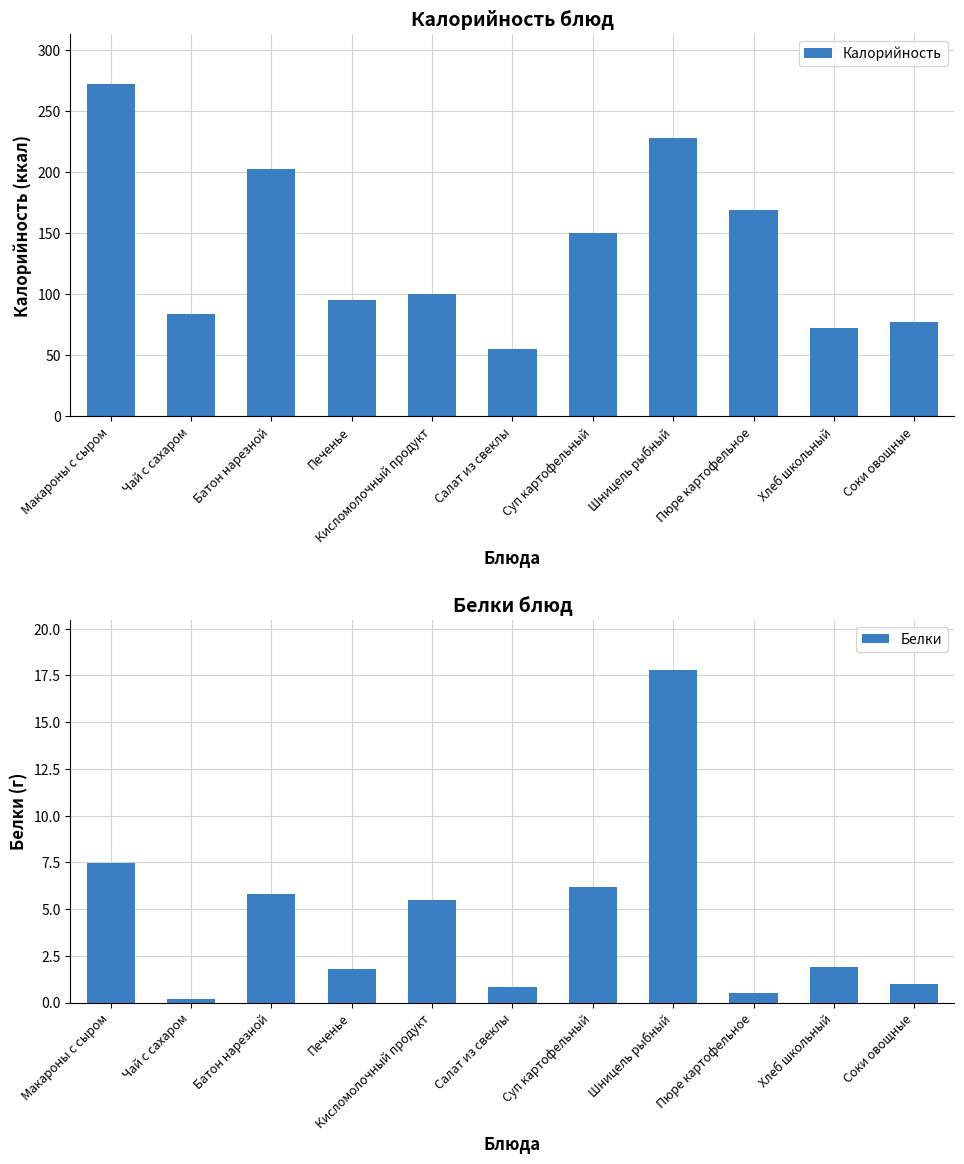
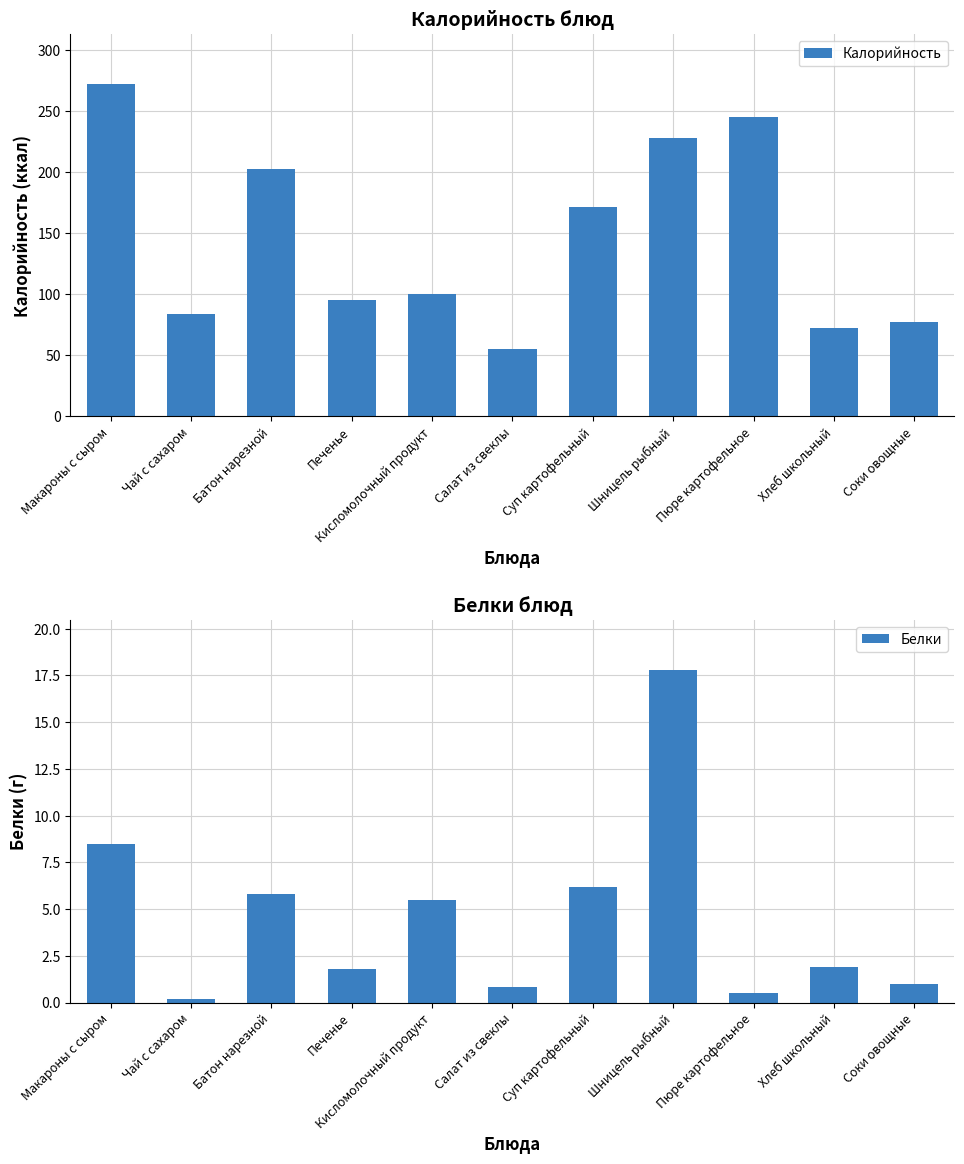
  {
    "Калорийность блюд": {
      "Макароны с сыром": 272,
      "Чай с сахаром": 84,
      "Батон нарезной": 202,
      "Печенье": 95,
      "Кисломолочный продукт": 100,
      "Салат из свеклы": 56,
-     "Суп картофельный": 150,
+     "Суп картофельный": 171,
      "Шницель рыбный": 228,
-     "Пюре картофельное": 169,
+     "Пюре картофельное": 245,
      "Хлеб школьный": 72,
      "Соки овощные": 77
    },
    "Белки блюд": {
-     "Макароны с сыром": 7.5,
+     "Макароны с сыром": 8.5,
      "Чай с сахаром": 0.2,
      "Батон нарезной": 5.8,
      "Печенье": 1.8,
      "Кисломолочный продукт": 5.5,
      "Салат из свеклы": 0.8,
      "Суп картофельный": 6.2,
      "Шницель рыбный": 17.8,
      "Пюре картофельное": 0.5,
      "Хлеб школьный": 1.9,
      "Соки овощные": 1.0
    }
  }
